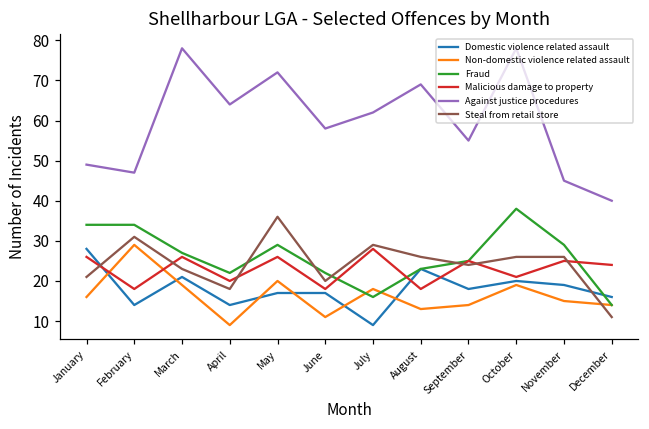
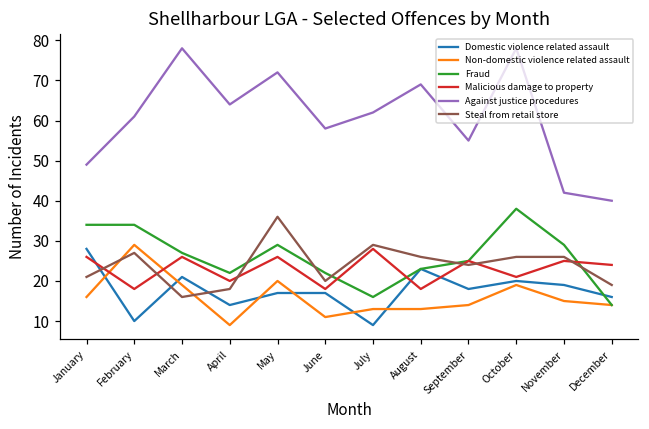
  {
    "Domestic violence related assault": {
      "January": 28,
-     "February": 14,
+     "February": 10,
      "March": 21,
      "April": 14,
      "May": 17,
      "June": 17,
      "July": 9,
      "September": 18,
      "October": 20,
      "November": 19,
      "December": 16
    },
    "Non-domestic violence related assault": {
      "January": 16,
      "February": 29,
      "March": 19,
      "April": 9,
      "May": 20,
      "June": 11,
-     "July": 18,
+     "July": 13,
      "August": 13,
      "September": 14,
      "October": 19,
      "November": 15
    },
    "Fraud": {
      "January": 34,
      "February": 34,
      "March": 27,
      "April": 22,
      "May": 29,
      "June": 22,
      "July": 16,
      "October": 38,
      "November": 29
    },
    "Malicious damage to property": {
      "January": 26,
      "February": 18,
      "March": 26,
      "April": 20,
      "May": 26,
      "June": 18,
      "July": 28,
      "August": 18,
      "October": 21,
      "November": 25,
      "December": 24
    },
    "Against justice procedures": {
      "January": 49,
-     "February": 47,
+     "February": 61,
      "March": 78,
      "April": 64,
      "May": 72,
      "June": 58,
      "July": 62,
      "August": 69,
      "September": 55,
-     "November": 45,
+     "November": 42,
      "December": 40
    },
    "Steal from retail store": {
      "January": 21,
-     "February": 31,
-     "March": 23,
+     "February": 27,
+     "March": 16,
      "April": 18,
      "May": 36,
      "June": 20,
      "July": 29,
      "August": 26,
      "September": 24,
      "October": 26,
      "November": 26,
-     "December": 11
+     "December": 19
    }
  }
